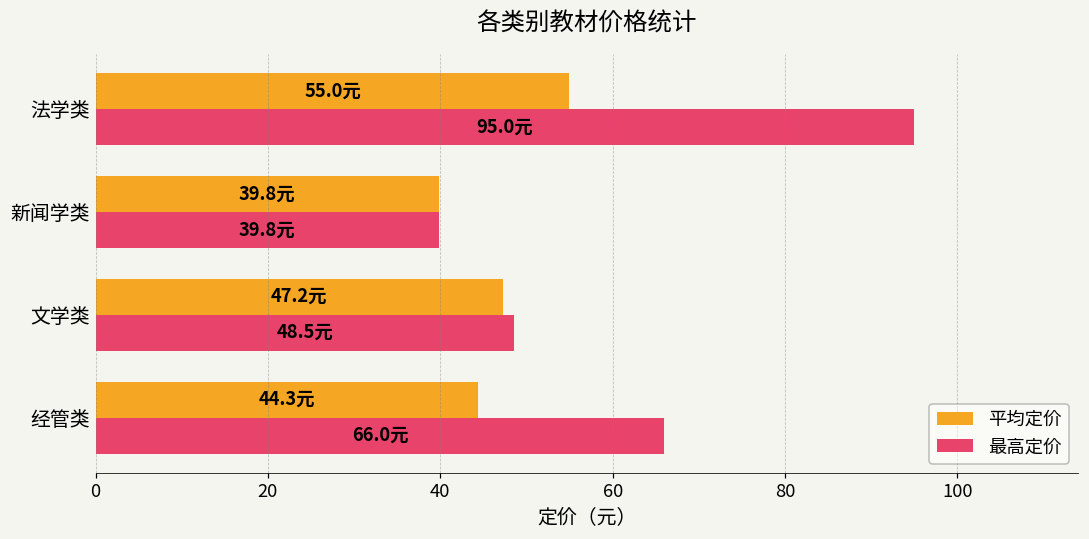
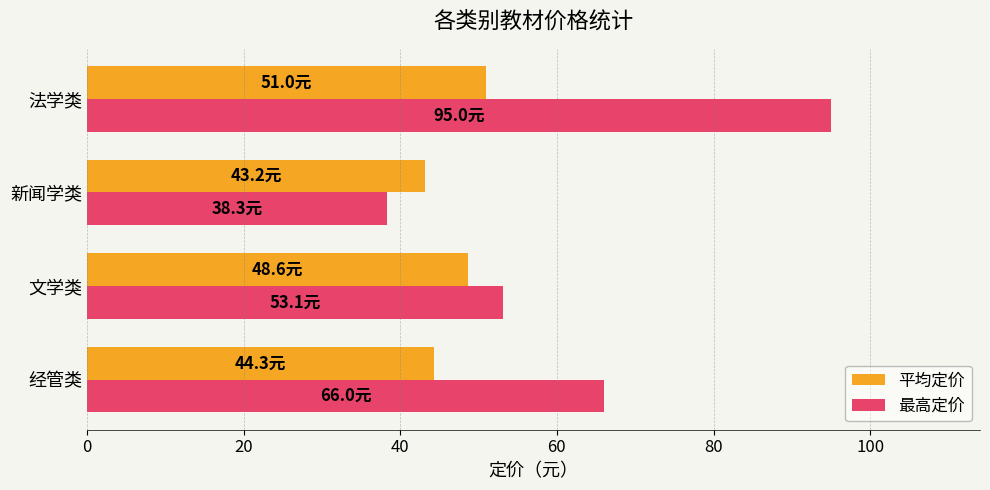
  {
    "平均定价": {
-     "法学类": "55.0元",
-     "新闻学类": "39.8元",
-     "文学类": "47.2元",
+     "法学类": "51.0元",
+     "新闻学类": "43.2元",
+     "文学类": "48.6元",
      "经管类": "44.3元"
    },
    "最高定价": {
      "法学类": "95.0元",
-     "新闻学类": "39.8元",
-     "文学类": "48.5元",
+     "新闻学类": "38.3元",
+     "文学类": "53.1元",
      "经管类": "66.0元"
    }
  }
